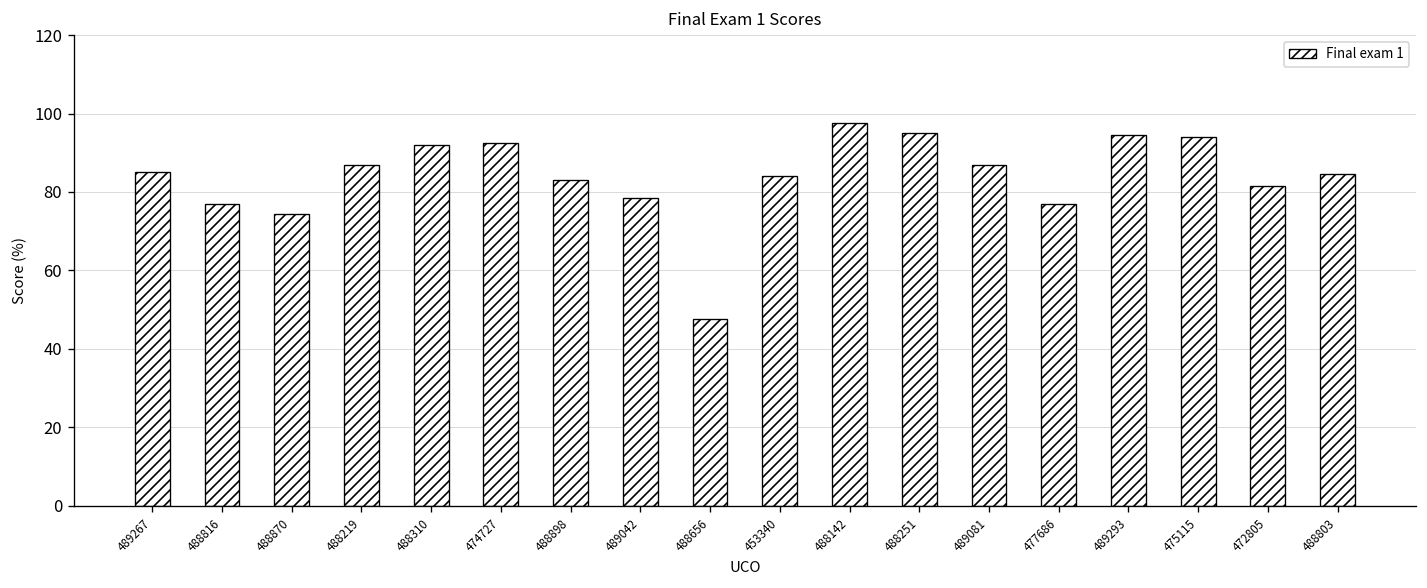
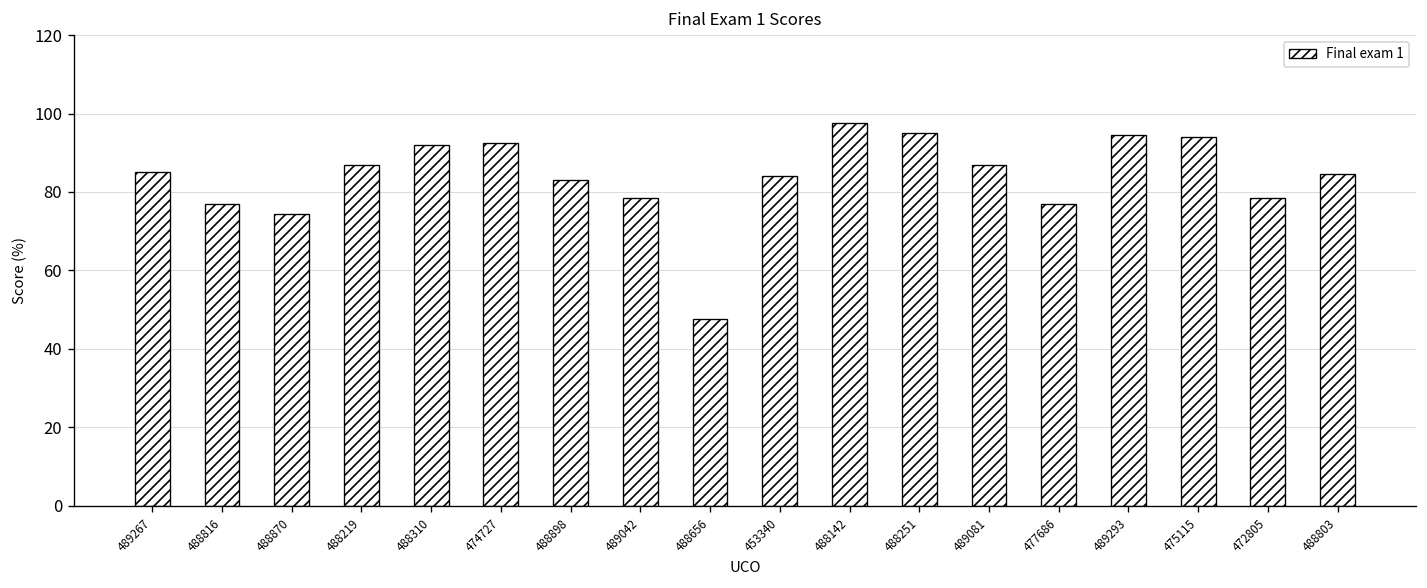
  {
    "489267": 85,
    "488816": 77,
    "488870": 75,
    "488219": 87,
    "488310": 92,
    "474727": 93,
    "488898": 83,
    "489042": 79,
    "488656": 48,
    "453340": 84,
    "488142": 98,
    "488251": 95,
    "489081": 87,
    "477686": 77,
    "489293": 95,
    "475115": 94,
-   "472805": 82,
+   "472805": 79,
    "488803": 85
  }
